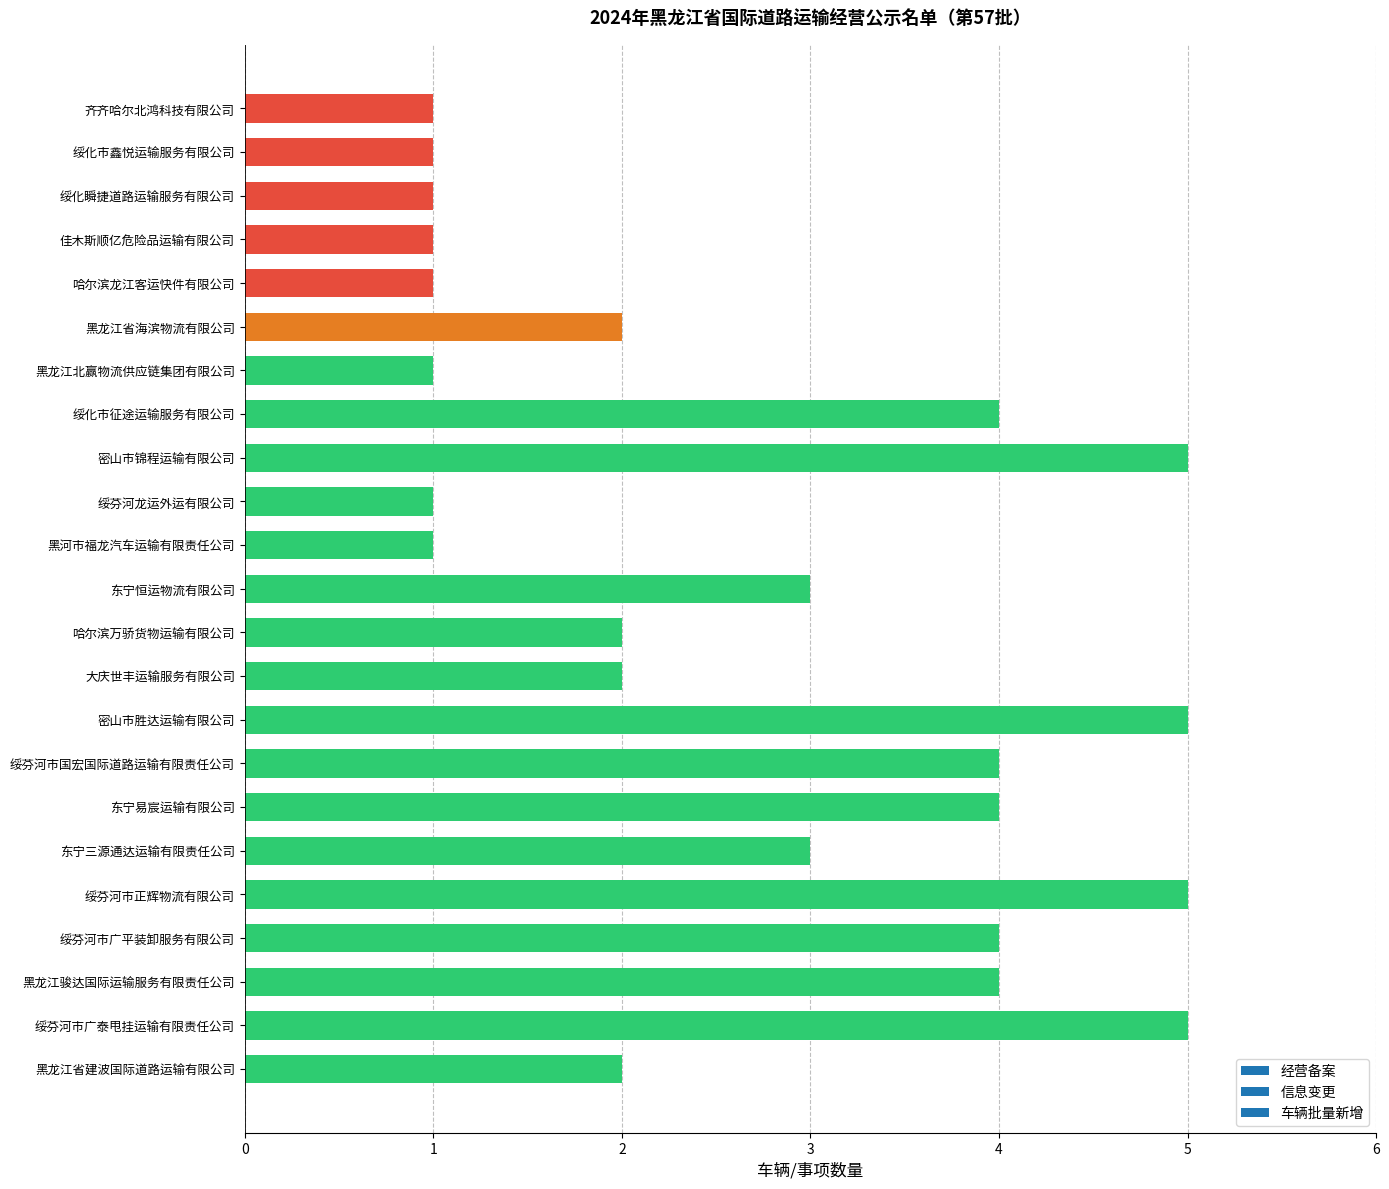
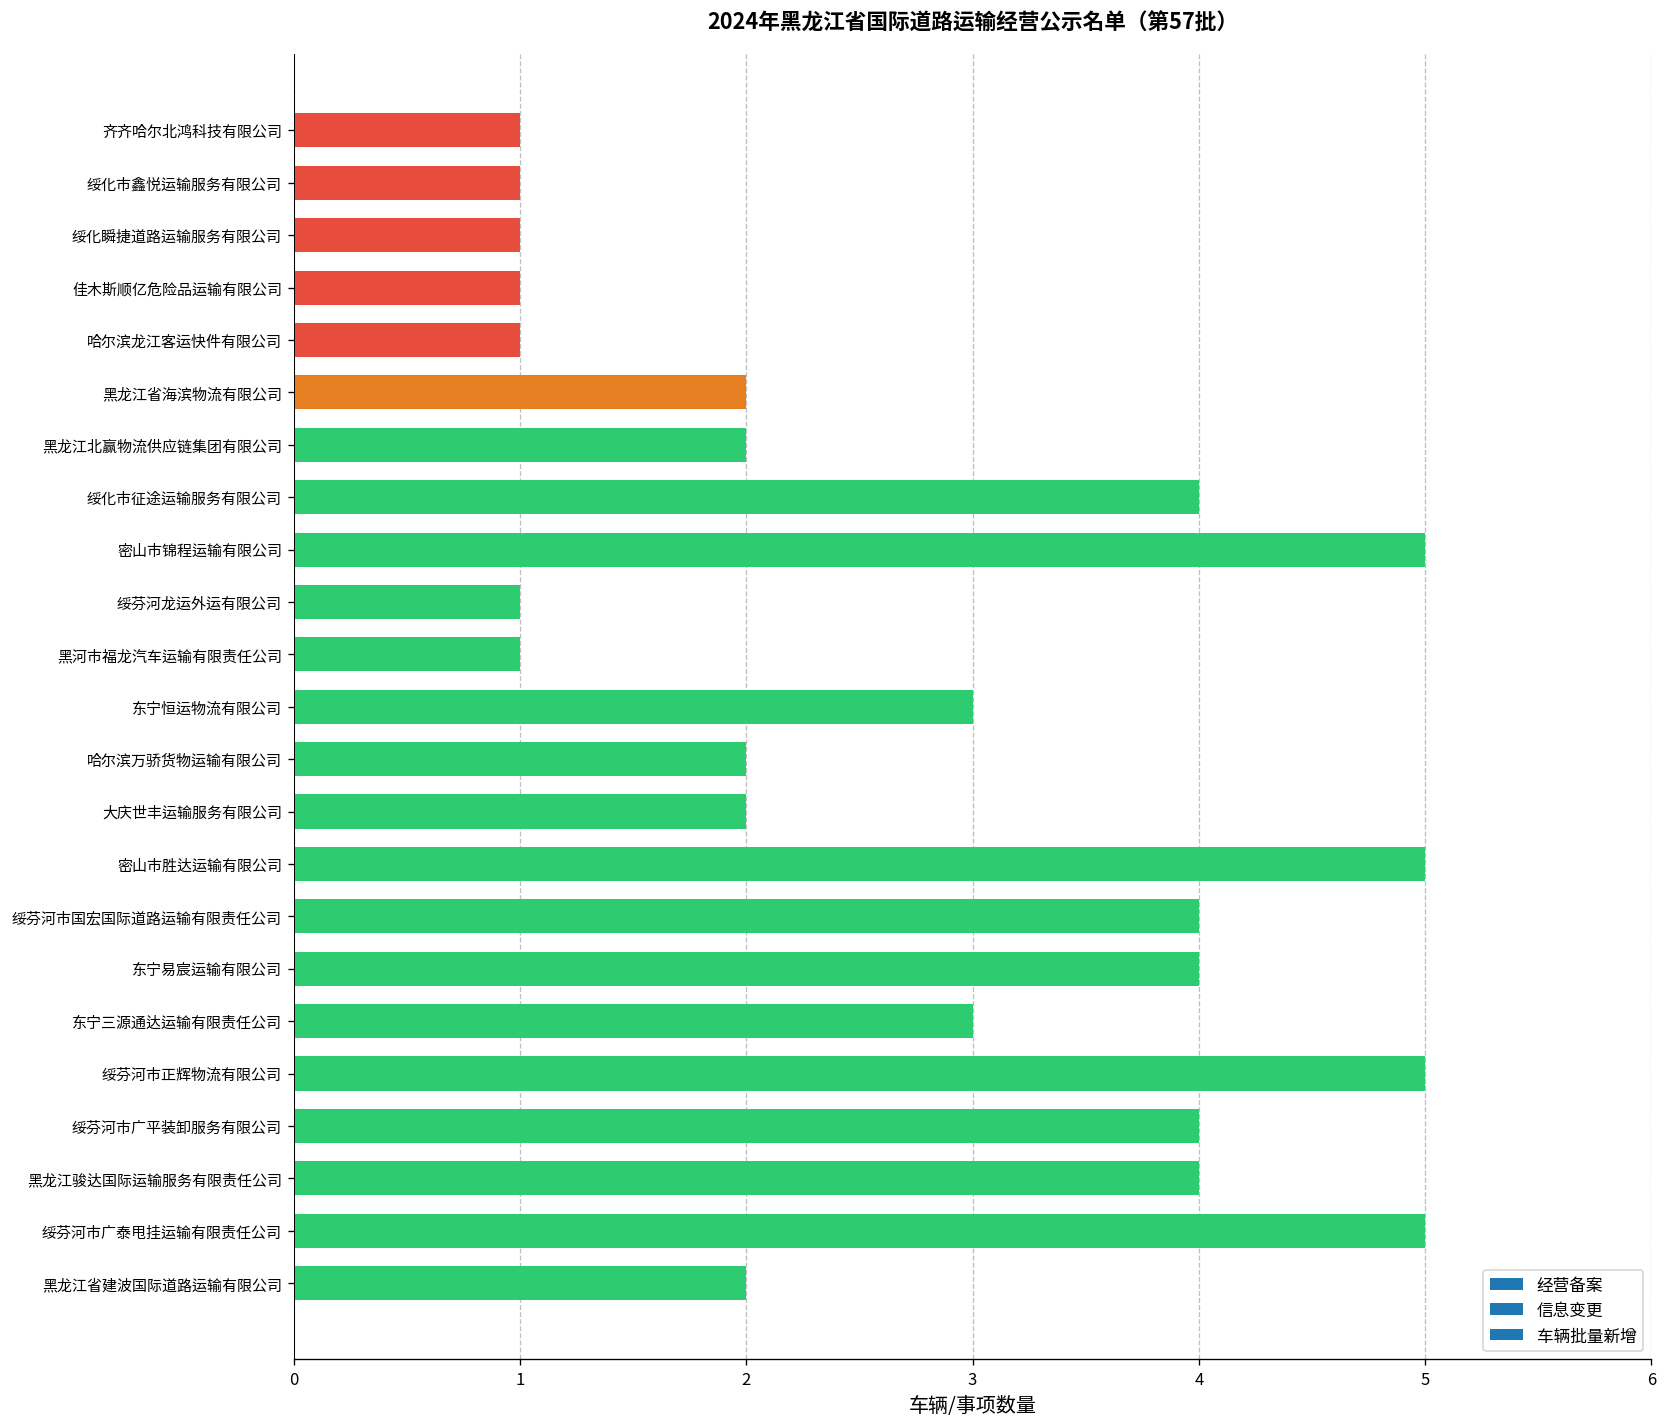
  {
    "齐齐哈尔北鸿科技有限公司": 1,
    "绥化市鑫悦运输服务有限公司": 1,
    "绥化瞬捷道路运输服务有限公司": 1,
    "佳木斯顺亿危险品运输有限公司": 1,
    "哈尔滨龙江客运快件有限公司": 1,
    "黑龙江省海滨物流有限公司": 2,
-   "黑龙江北赢物流供应链集团有限公司": 1,
+   "黑龙江北赢物流供应链集团有限公司": 2,
    "绥化市征途运输服务有限公司": 4,
    "密山市锦程运输有限公司": 5,
    "绥芬河龙运外运有限公司": 1,
    "黑河市福龙汽车运输有限责任公司": 1,
    "东宁恒运物流有限公司": 3,
    "哈尔滨万骄货物运输有限公司": 2,
    "大庆世丰运输服务有限公司": 2,
    "密山市胜达运输有限公司": 5,
    "绥芬河市国宏国际道路运输有限责任公司": 4,
    "东宁易宸运输有限公司": 4,
    "东宁三源通达运输有限责任公司": 3,
    "绥芬河市正辉物流有限公司": 5,
    "绥芬河市广平装卸服务有限公司": 4,
    "黑龙江骏达国际运输服务有限责任公司": 4,
    "绥芬河市广泰甩挂运输有限责任公司": 5,
    "黑龙江省建波国际道路运输有限公司": 2
  }
